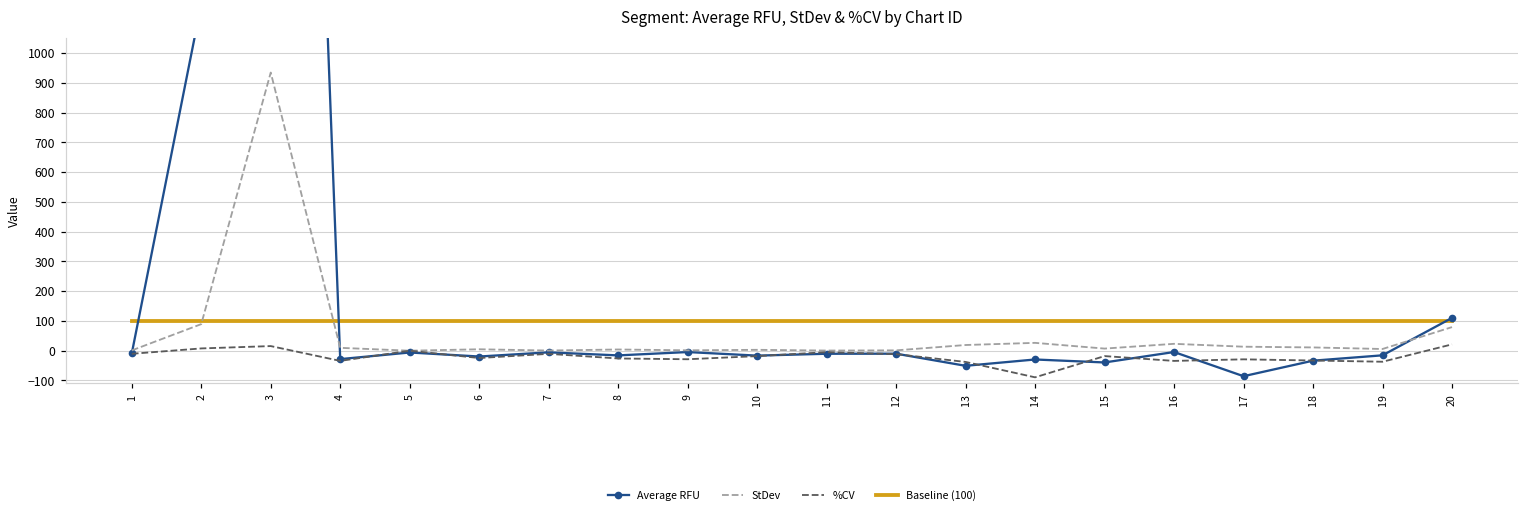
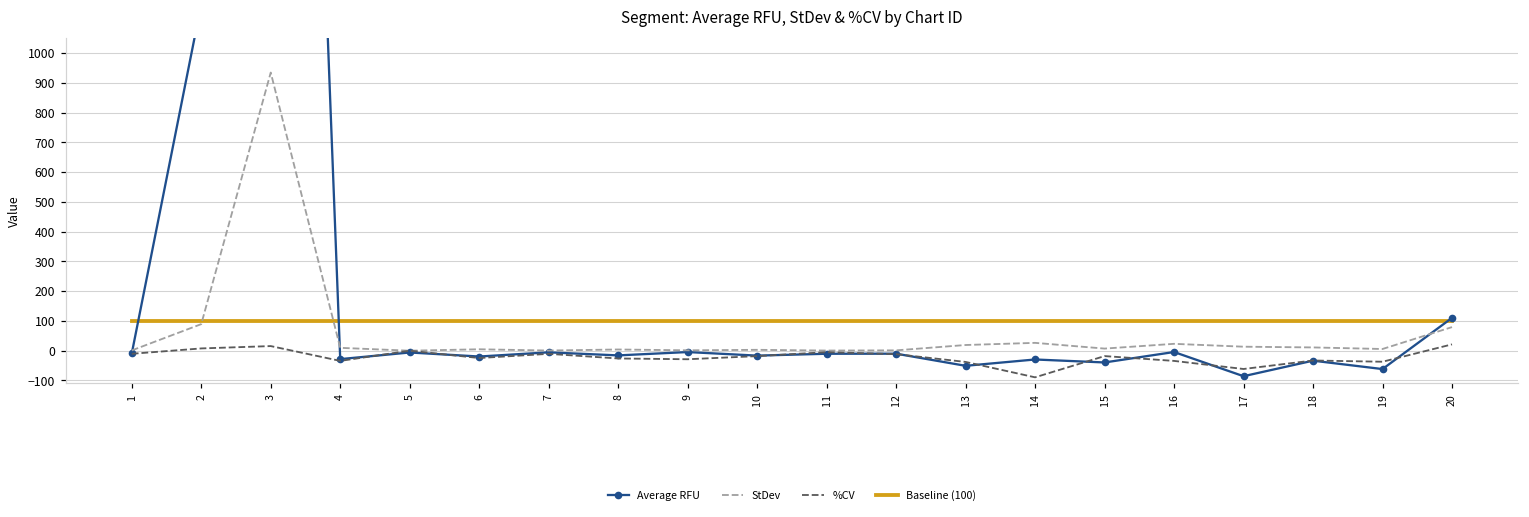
  {
    "Average RFU": {
      "8": -20,
      "13": -50,
      "14": -30,
      "15": -40,
      "16": 0,
      "17": -90,
-     "19": -20,
+     "19": -60,
      "20": 110
    },
    "StDev": {
      "1": 0,
      "2": 90,
      "3": 930,
      "4": 10,
      "6": 0,
      "8": 0,
      "10": 0,
      "12": 0,
      "13": 20,
      "14": 30,
      "15": 10,
      "16": 20,
      "17": 10,
      "18": 10,
      "19": 10,
      "20": 80
    },
    "%CV": {
      "2": 10,
      "3": 20,
      "8": -30,
      "9": -30,
      "13": -40,
      "14": -90,
      "15": -20,
      "16": -30,
-     "17": -30,
+     "17": -60,
      "19": -40,
      "20": 20
    },
    "Baseline (100)": {
      "1": 100,
      "2": 100,
      "3": 100,
      "4": 100,
      "5": 100,
      "6": 100,
      "7": 100,
      "8": 100,
      "9": 100,
      "10": 100,
      "11": 100,
      "12": 100,
      "13": 100,
      "14": 100,
      "15": 100,
      "16": 100,
      "17": 100,
      "18": 100,
      "19": 100,
      "20": 100
    }
  }
